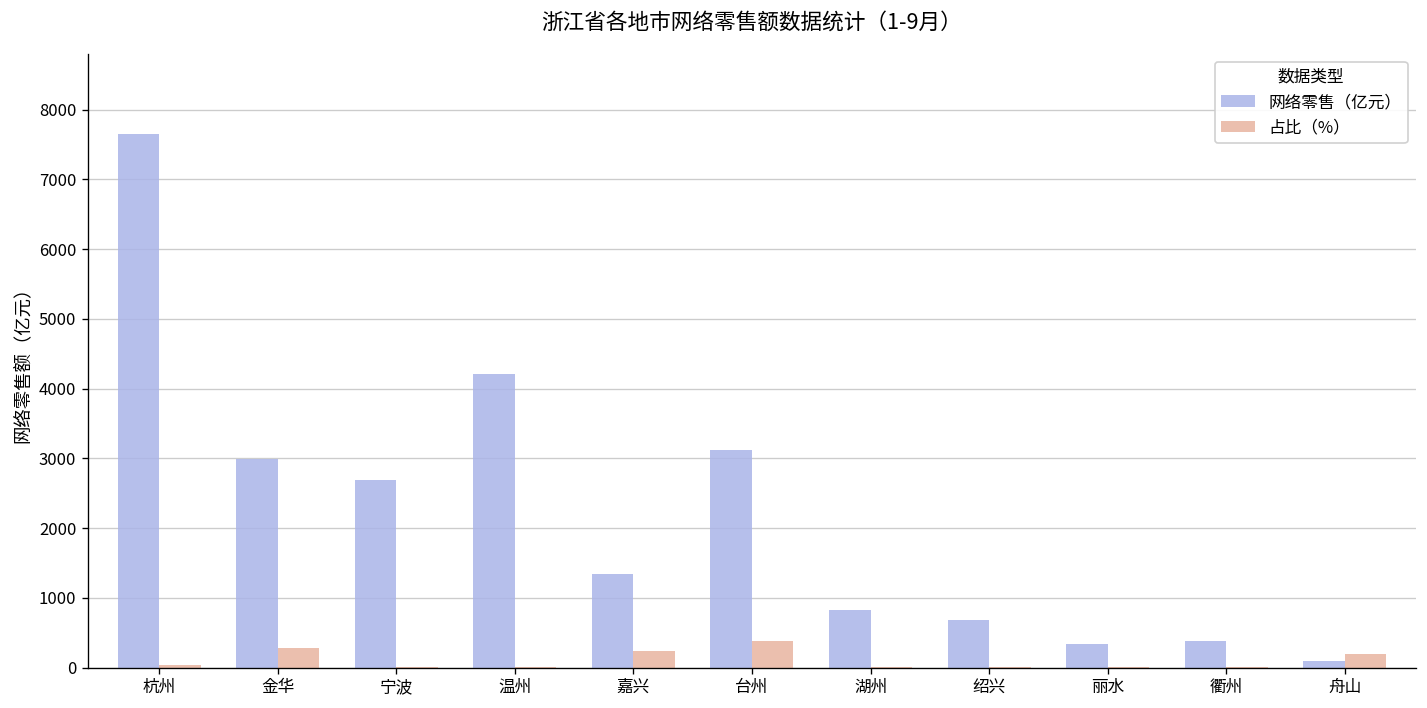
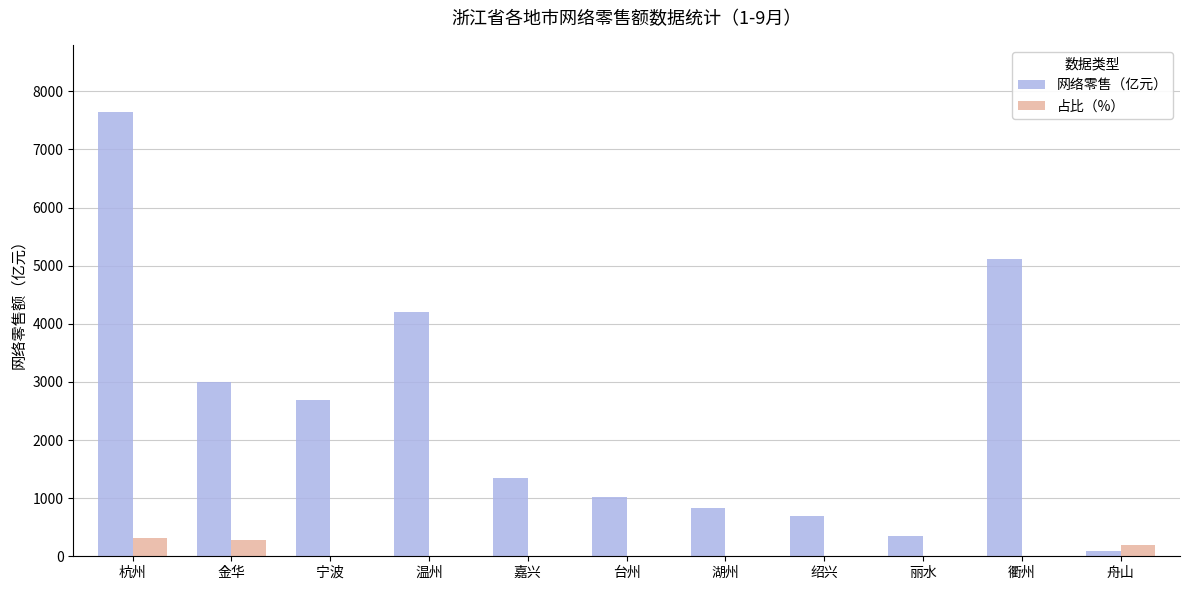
  {
    "网络零售（亿元）": {
      "杭州": 7700,
      "金华": 3000,
      "宁波": 2700,
      "温州": 4200,
      "嘉兴": 1300,
-     "台州": 3100,
+     "台州": 1000,
      "湖州": 800,
      "绍兴": 700,
      "丽水": 300,
-     "衢州": 400,
+     "衢州": 5100,
      "舟山": 100
    },
    "占比（%）": {
-     "杭州": 0,
+     "杭州": 300,
      "金华": 300,
-     "嘉兴": 200,
-     "台州": 400,
+     "嘉兴": 0,
+     "台州": 0,
      "舟山": 200
    }
  }
